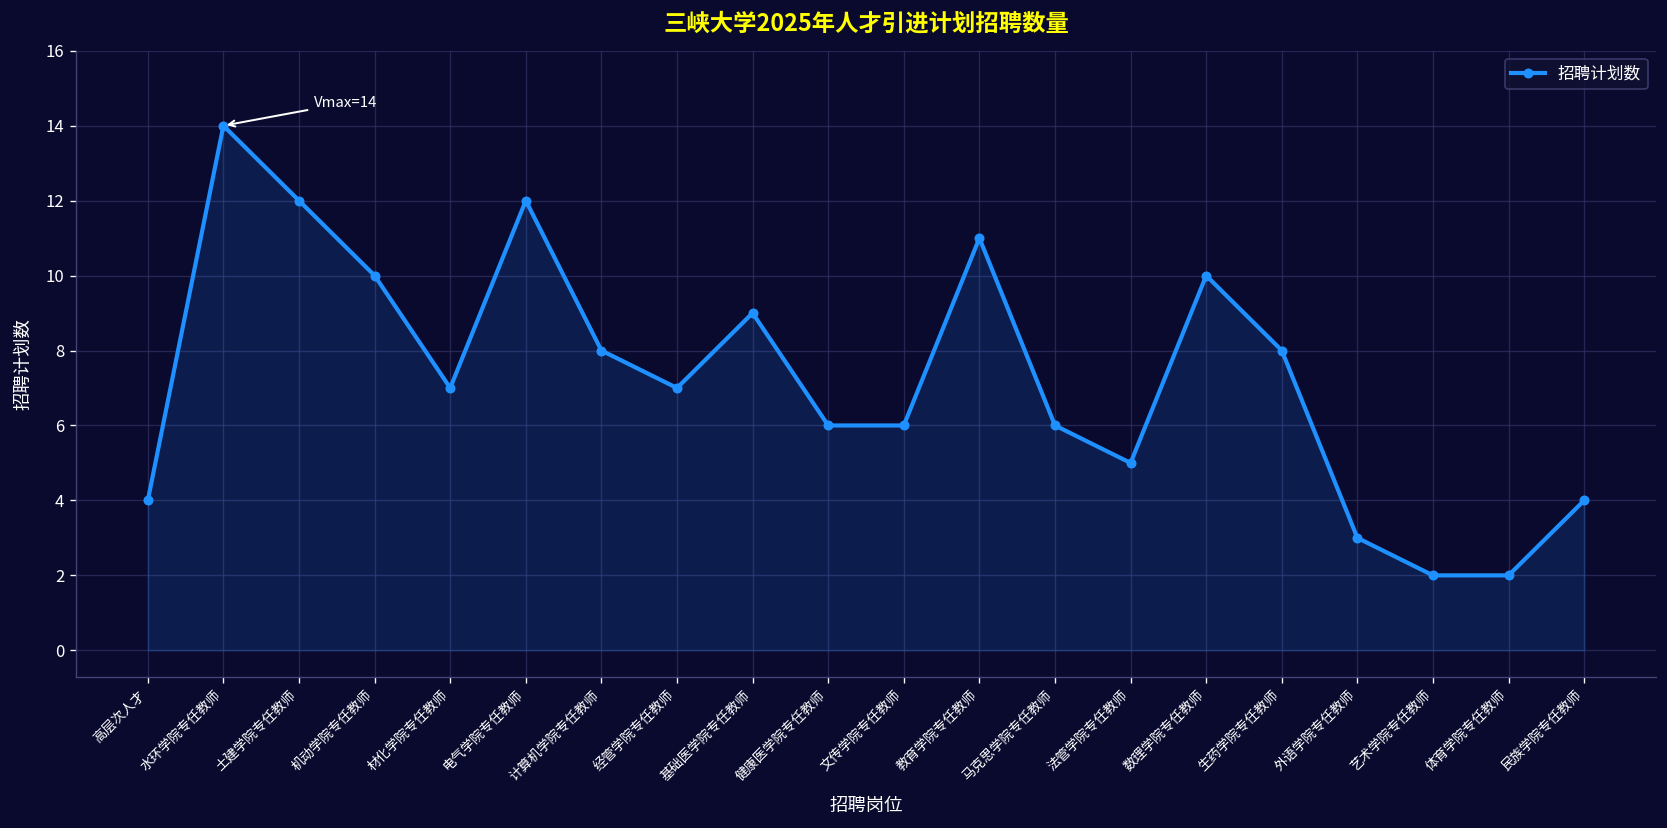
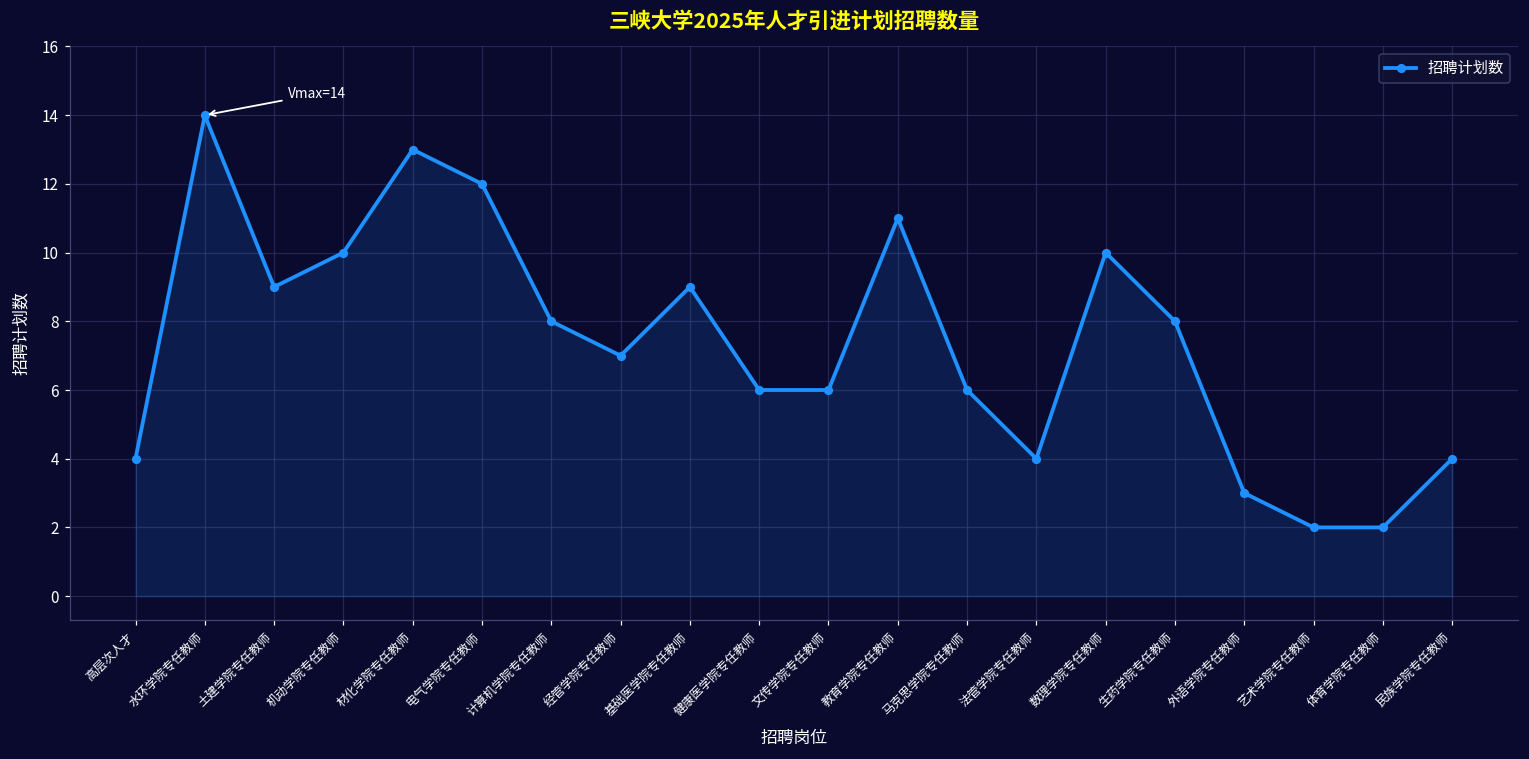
  {
    "高层次人才": 4,
-   "土建学院专任教师": 12,
+   "土建学院专任教师": 9,
    "机动学院专任教师": 10,
-   "材化学院专任教师": 7,
+   "材化学院专任教师": 13,
    "电气学院专任教师": 12,
    "计算机学院专任教师": 8,
    "经管学院专任教师": 7,
    "基础医学院专任教师": 9,
    "健康医学院专任教师": 6,
    "文传学院专任教师": 6,
    "教育学院专任教师": 11,
    "马克思学院专任教师": 6,
-   "法管学院专任教师": 5,
+   "法管学院专任教师": 4,
    "数理学院专任教师": 10,
    "生药学院专任教师": 8,
    "外语学院专任教师": 3,
    "艺术学院专任教师": 2,
    "体育学院专任教师": 2,
    "民族学院专任教师": 4
  }
